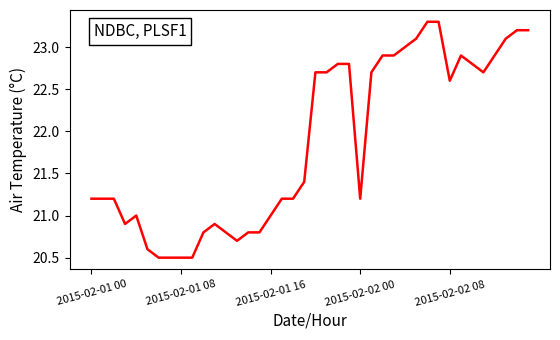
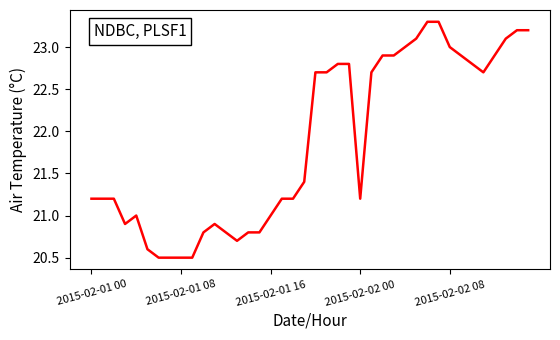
  {
    "2015-02-01 00": 21.2,
    "2015-02-01 08": 20.5,
    "2015-02-01 16": 21.0,
    "2015-02-02 00": 21.2,
-   "2015-02-02 08": 22.6
+   "2015-02-02 08": 23.0
  }
